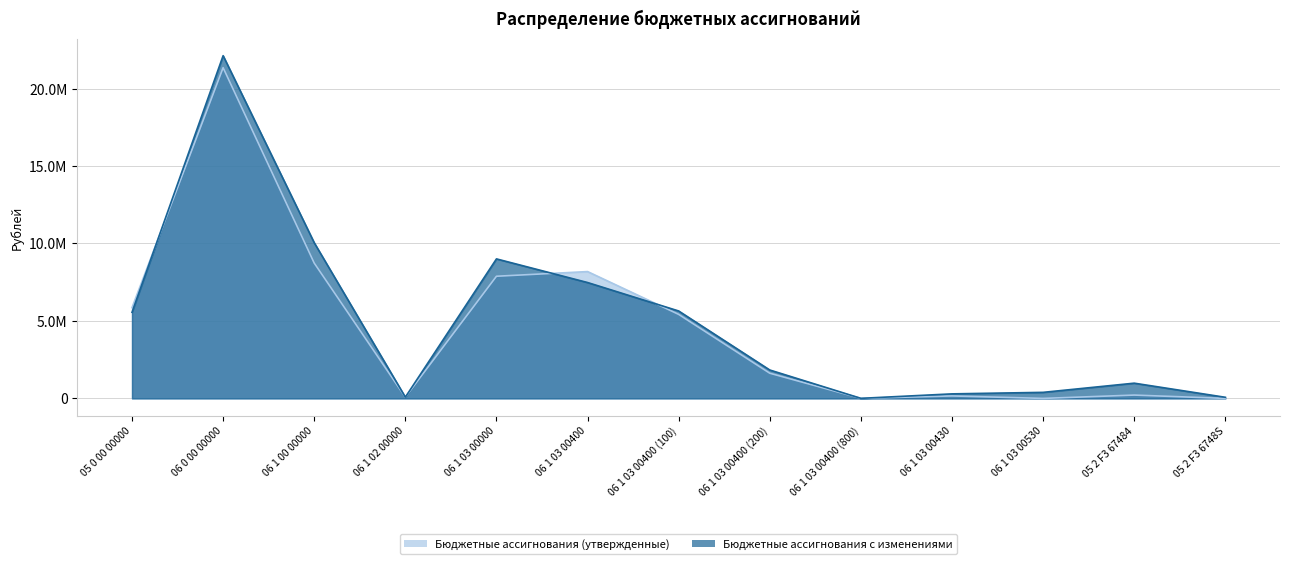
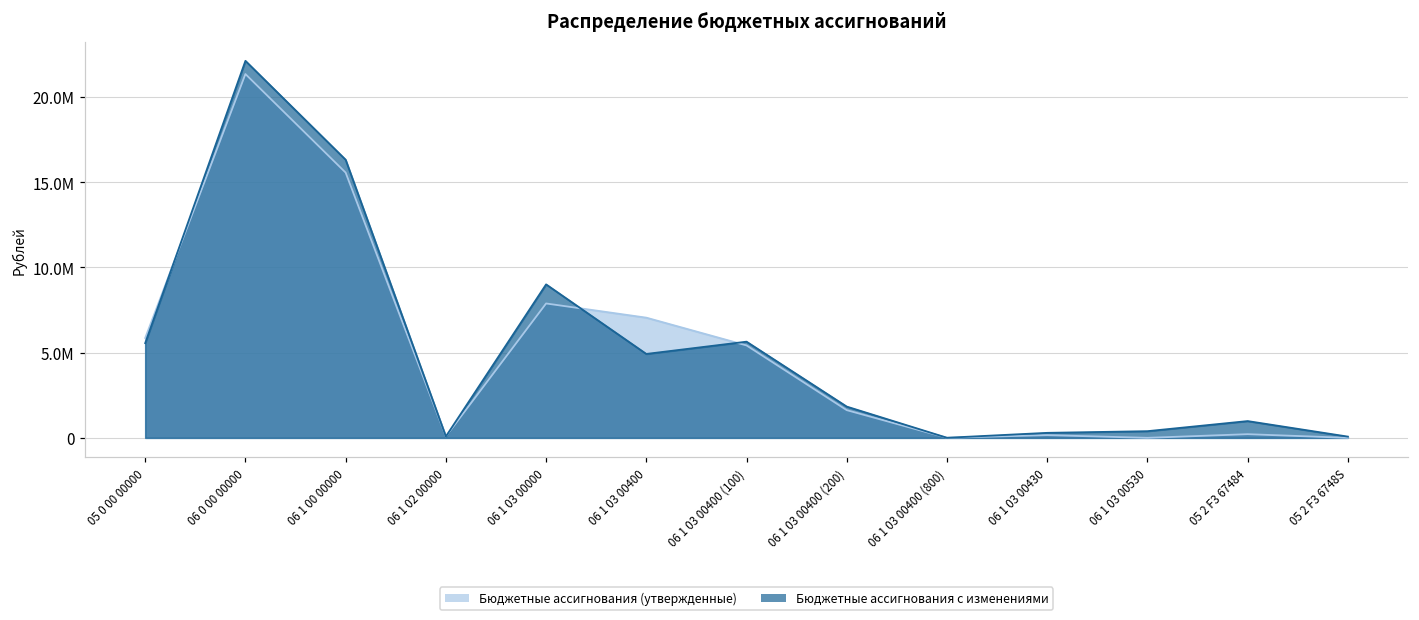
  {
    "Бюджетные ассигнования (утвержденные)": {
      "05 0 00 00000": 5900000,
      "06 0 00 00000": 21300000,
-     "06 1 00 00000": 8700000,
+     "06 1 00 00000": 15600000,
      "06 1 03 00000": 7900000,
-     "06 1 03 00400": 8200000,
+     "06 1 03 00400": 7100000,
      "06 1 03 00400 (100)": 5400000,
      "06 1 03 00400 (200)": 1600000,
      "06 1 03 00530": 0,
      "05 2 F3 67484": 200000
    },
    "Бюджетные ассигнования с изменениями": {
      "05 0 00 00000": 5600000,
      "06 0 00 00000": 22100000,
-     "06 1 00 00000": 10000000,
+     "06 1 00 00000": 16300000,
      "06 1 03 00000": 9000000,
-     "06 1 03 00400": 7500000,
+     "06 1 03 00400": 4900000,
      "06 1 03 00400 (100)": 5600000,
      "06 1 03 00400 (200)": 1800000,
      "06 1 03 00530": 400000,
      "05 2 F3 67484": 1000000
    }
  }
